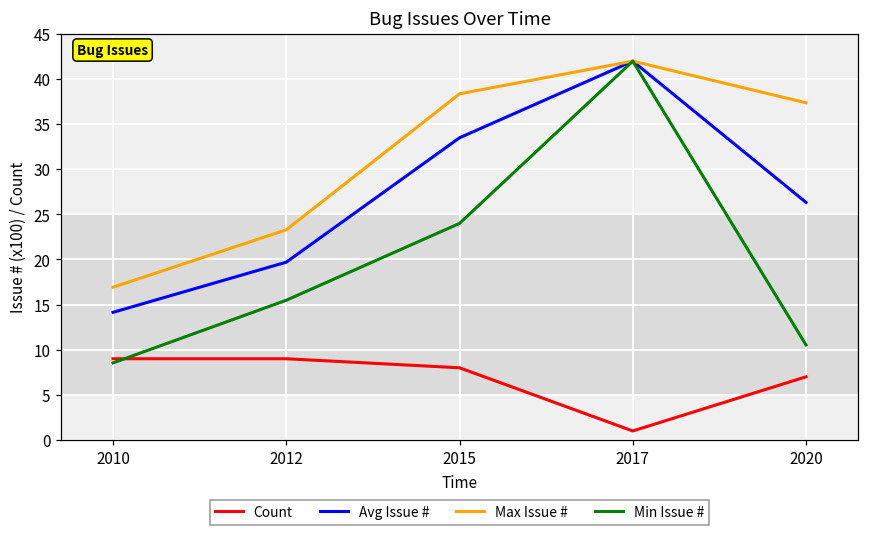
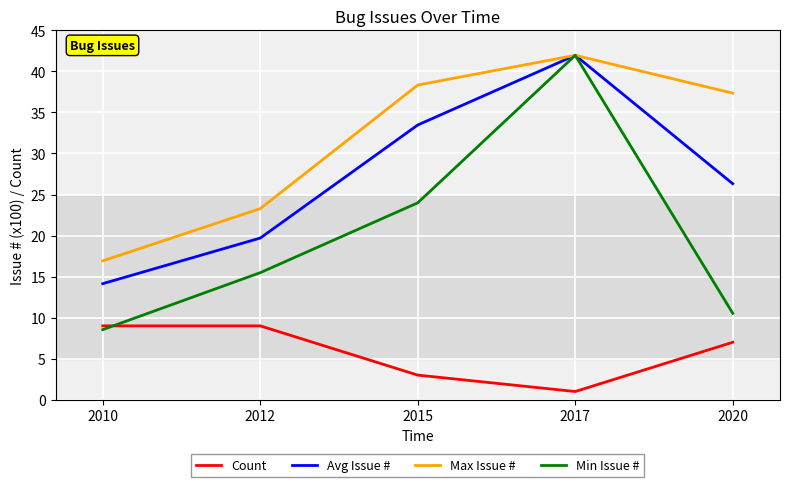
  {
    "Count": {
      "2010": 9,
      "2012": 9,
-     "2015": 8,
+     "2015": 3,
      "2017": 1,
      "2020": 7
    },
    "Avg Issue #": {
      "2010": 14,
      "2012": 20,
      "2015": 33,
      "2020": 26
    },
    "Max Issue #": {
      "2010": 17,
      "2012": 23,
      "2015": 38,
      "2020": 37
    },
    "Min Issue #": {
      "2010": 9,
      "2012": 15,
      "2015": 24,
      "2020": 11
    }
  }
